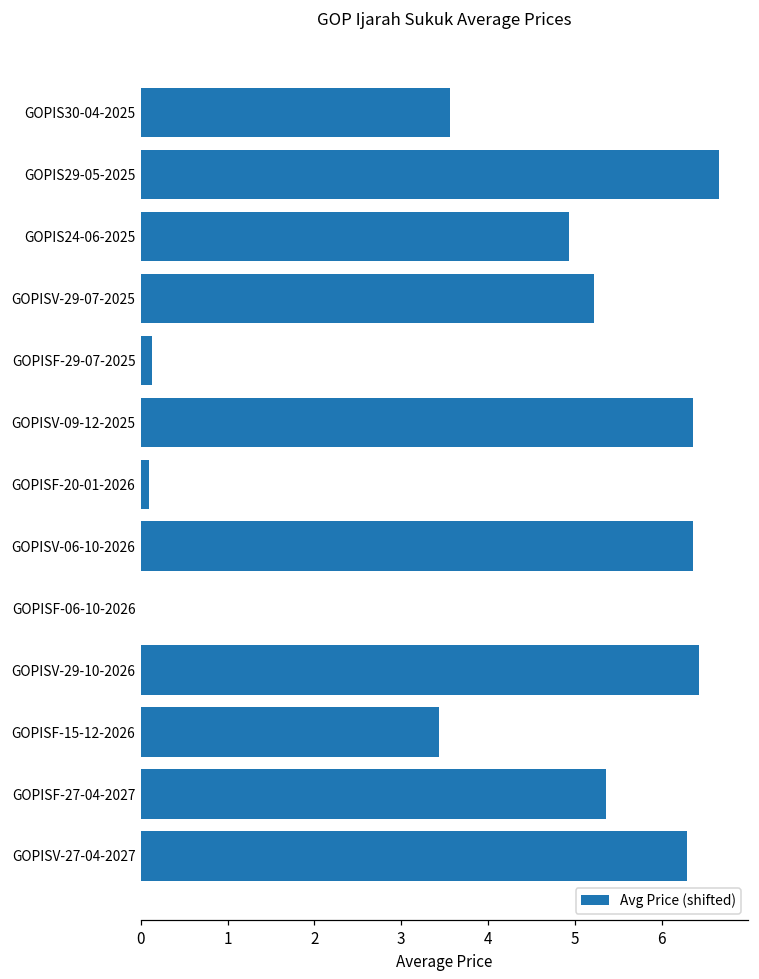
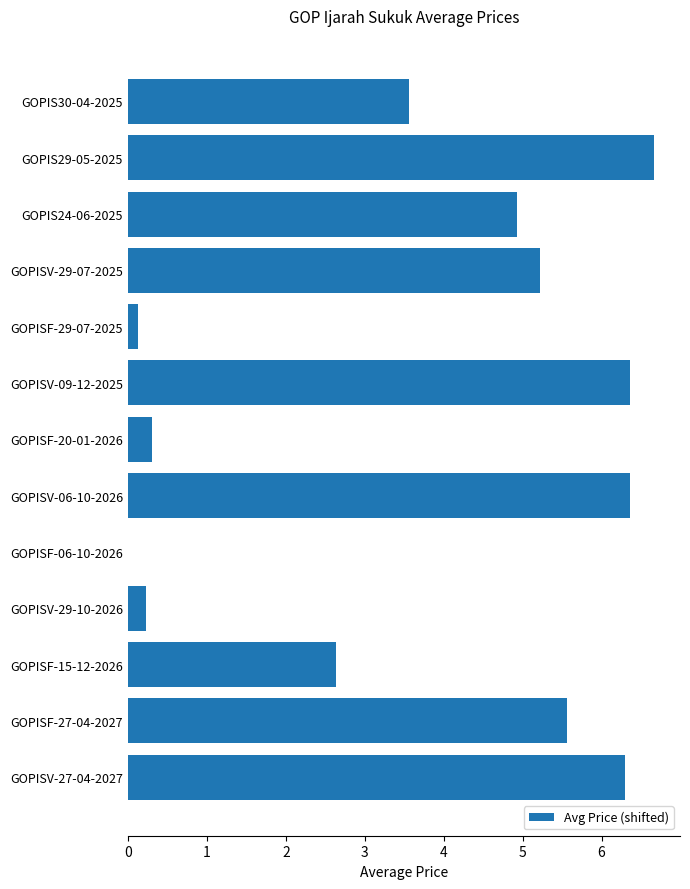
  {
    "GOPIS30-04-2025": 3.6,
    "GOPIS29-05-2025": 6.7,
    "GOPIS24-06-2025": 4.9,
    "GOPISV-29-07-2025": 5.2,
    "GOPISF-29-07-2025": 0.1,
    "GOPISV-09-12-2025": 6.4,
-   "GOPISF-20-01-2026": 0.1,
+   "GOPISF-20-01-2026": 0.3,
    "GOPISV-06-10-2026": 6.4,
    "GOPISF-06-10-2026": 0.0,
-   "GOPISV-29-10-2026": 6.4,
-   "GOPISF-15-12-2026": 3.4,
-   "GOPISF-27-04-2027": 5.4,
+   "GOPISV-29-10-2026": 0.2,
+   "GOPISF-15-12-2026": 2.6,
+   "GOPISF-27-04-2027": 5.6,
    "GOPISV-27-04-2027": 6.3
  }
